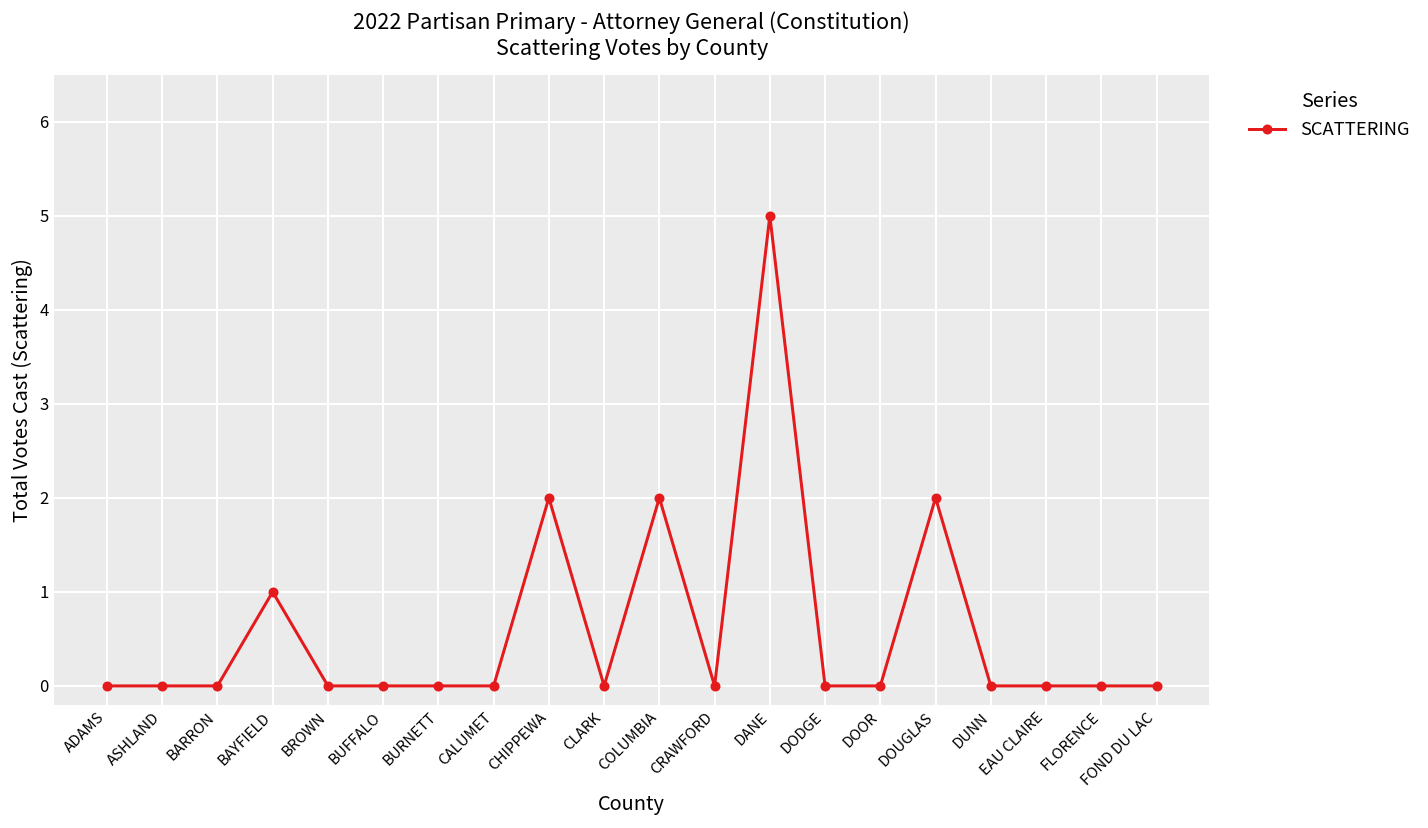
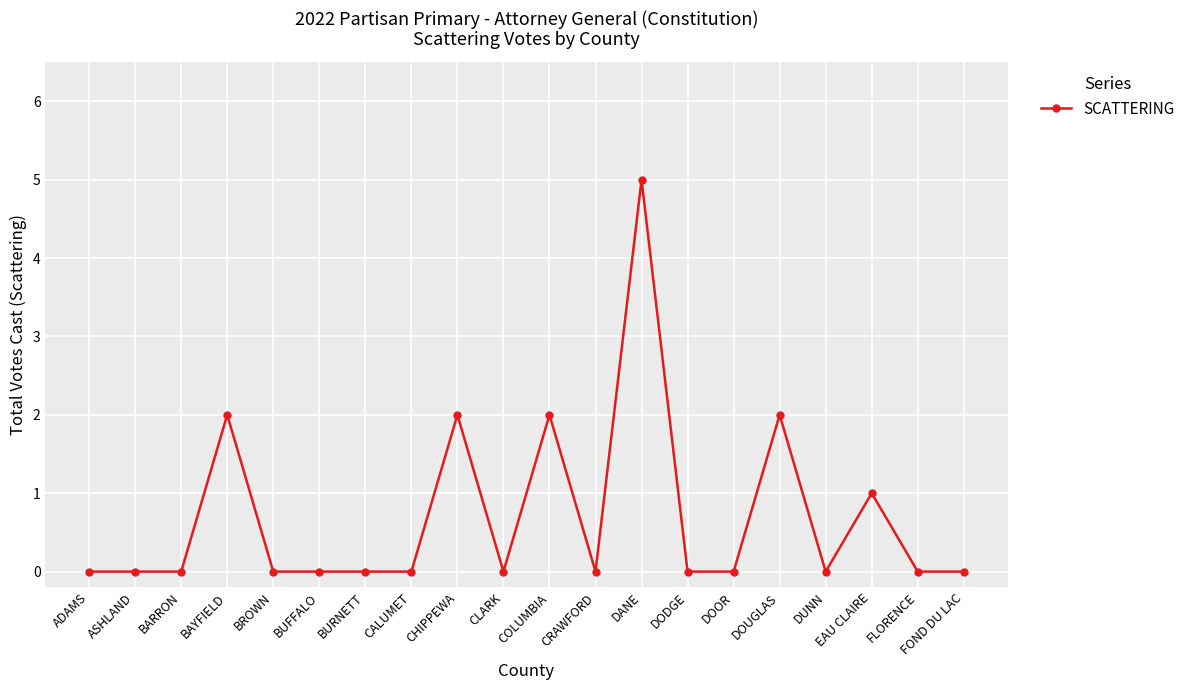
  {
    "ADAMS": 0,
    "ASHLAND": 0,
    "BARRON": 0,
-   "BAYFIELD": 1,
+   "BAYFIELD": 2,
    "BROWN": 0,
    "BUFFALO": 0,
    "BURNETT": 0,
    "CALUMET": 0,
    "CHIPPEWA": 2,
    "CLARK": 0,
    "COLUMBIA": 2,
    "CRAWFORD": 0,
    "DANE": 5,
    "DODGE": 0,
    "DOOR": 0,
    "DOUGLAS": 2,
    "DUNN": 0,
-   "EAU CLAIRE": 0,
+   "EAU CLAIRE": 1,
    "FLORENCE": 0,
    "FOND DU LAC": 0
  }
